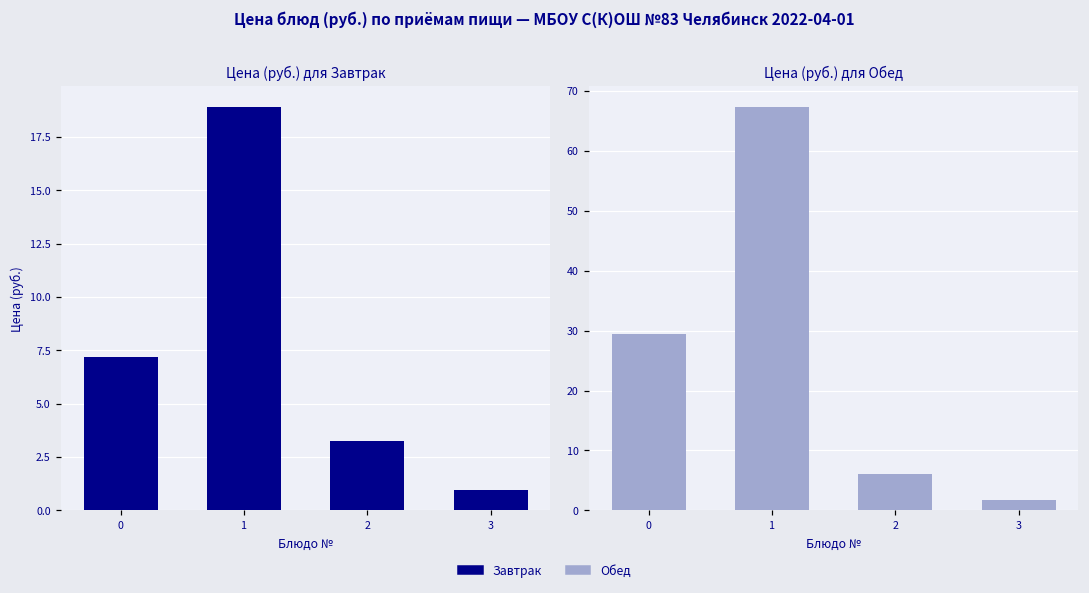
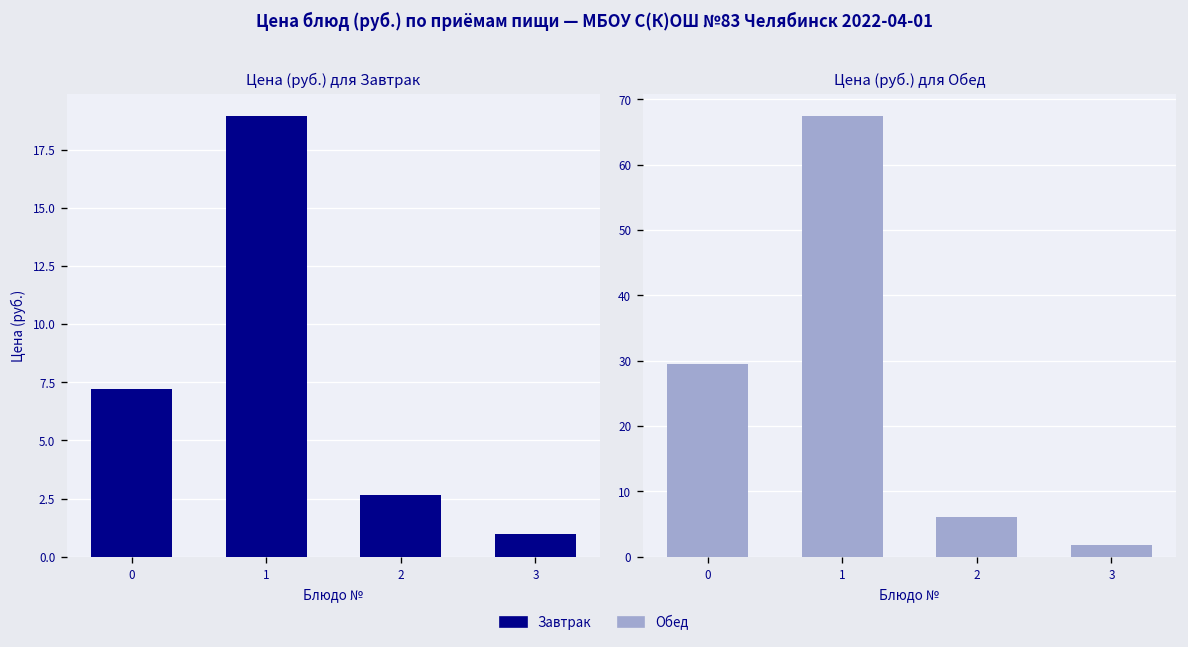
  {
    "Цена (руб.) для Завтрак": {
      "0": 7.2,
      "1": 18.9,
-     "2": 3.2,
+     "2": 2.7,
      "3": 1.0
    },
    "Цена (руб.) для Обед": {
      "0": 29,
      "1": 67,
      "2": 6,
      "3": 2
    }
  }
